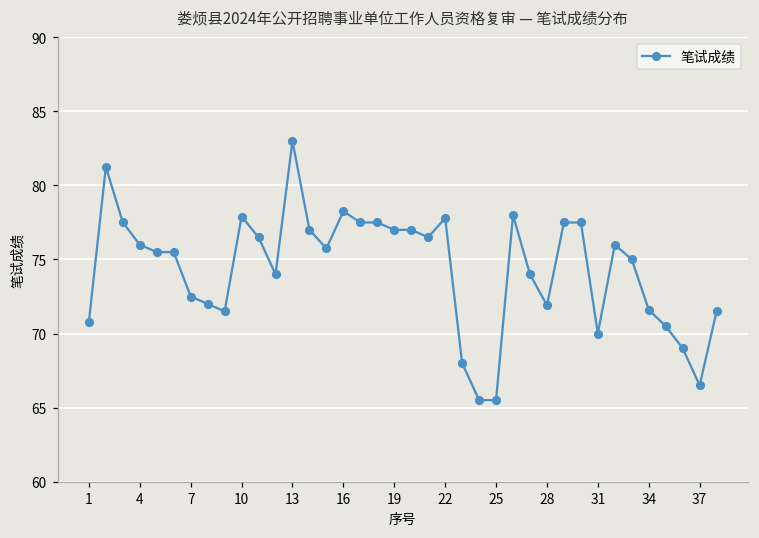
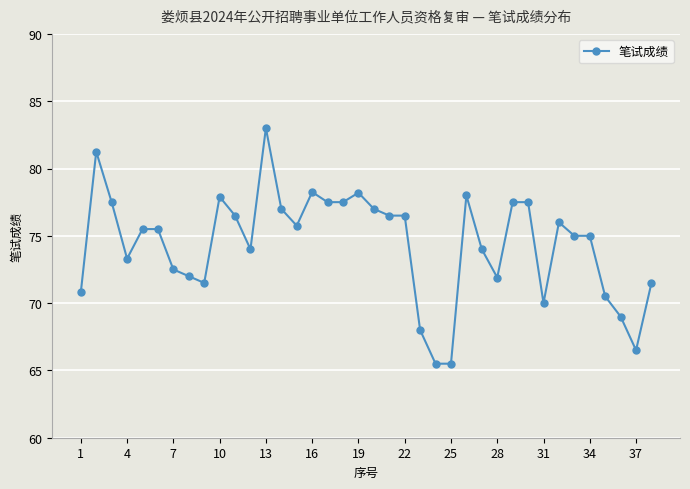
  {
    "1": 70.8,
-   "4": 76.0,
+   "4": 73.3,
    "7": 72.5,
    "10": 77.9,
    "13": 83.0,
    "16": 78.3,
-   "19": 77.0,
-   "22": 77.8,
+   "19": 78.2,
+   "22": 76.5,
    "25": 65.5,
    "28": 71.9,
    "31": 70.0,
-   "34": 71.6,
+   "34": 75.0,
    "37": 66.5
  }
